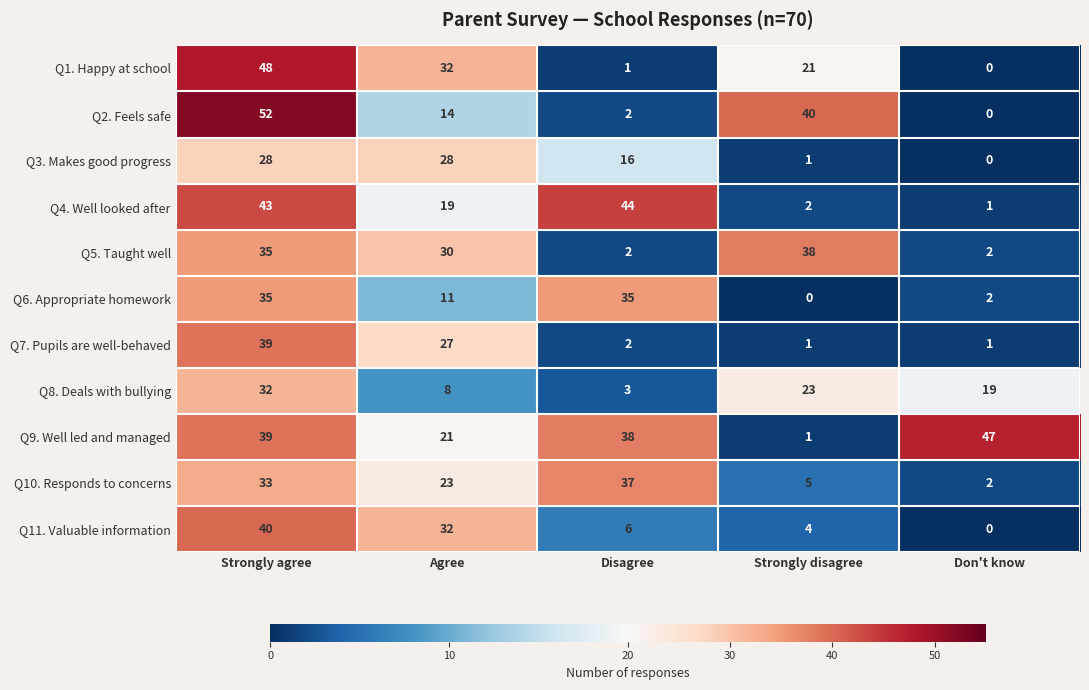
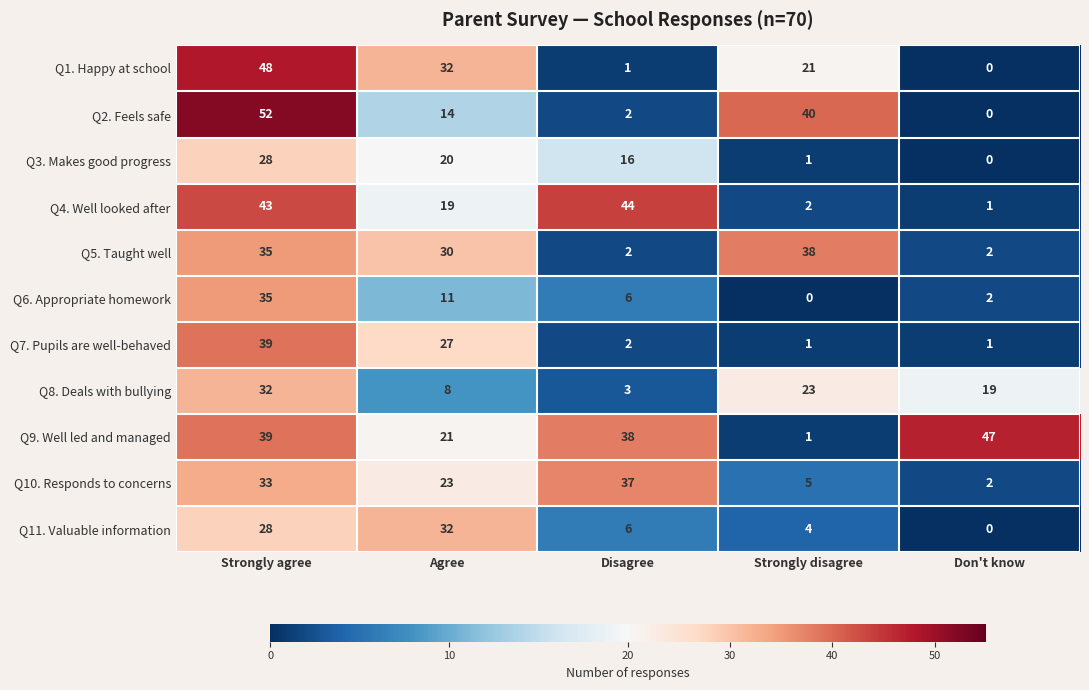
  {
    "Q1. Happy at school": {
      "Strongly agree": 48,
      "Agree": 32,
      "Disagree": 1,
      "Strongly disagree": 21,
      "Don't know": 0
    },
    "Q2. Feels safe": {
      "Strongly agree": 52,
      "Agree": 14,
      "Disagree": 2,
      "Strongly disagree": 40,
      "Don't know": 0
    },
    "Q3. Makes good progress": {
      "Strongly agree": 28,
-     "Agree": 28,
+     "Agree": 20,
      "Disagree": 16,
      "Strongly disagree": 1,
      "Don't know": 0
    },
    "Q4. Well looked after": {
      "Strongly agree": 43,
      "Agree": 19,
      "Disagree": 44,
      "Strongly disagree": 2,
      "Don't know": 1
    },
    "Q5. Taught well": {
      "Strongly agree": 35,
      "Agree": 30,
      "Disagree": 2,
      "Strongly disagree": 38,
      "Don't know": 2
    },
    "Q6. Appropriate homework": {
      "Strongly agree": 35,
      "Agree": 11,
-     "Disagree": 35,
+     "Disagree": 6,
      "Strongly disagree": 0,
      "Don't know": 2
    },
    "Q7. Pupils are well-behaved": {
      "Strongly agree": 39,
      "Agree": 27,
      "Disagree": 2,
      "Strongly disagree": 1,
      "Don't know": 1
    },
    "Q8. Deals with bullying": {
      "Strongly agree": 32,
      "Agree": 8,
      "Disagree": 3,
      "Strongly disagree": 23,
      "Don't know": 19
    },
    "Q9. Well led and managed": {
      "Strongly agree": 39,
      "Agree": 21,
      "Disagree": 38,
      "Strongly disagree": 1,
      "Don't know": 47
    },
    "Q10. Responds to concerns": {
      "Strongly agree": 33,
      "Agree": 23,
      "Disagree": 37,
      "Strongly disagree": 5,
      "Don't know": 2
    },
    "Q11. Valuable information": {
-     "Strongly agree": 40,
+     "Strongly agree": 28,
      "Agree": 32,
      "Disagree": 6,
      "Strongly disagree": 4,
      "Don't know": 0
    }
  }
